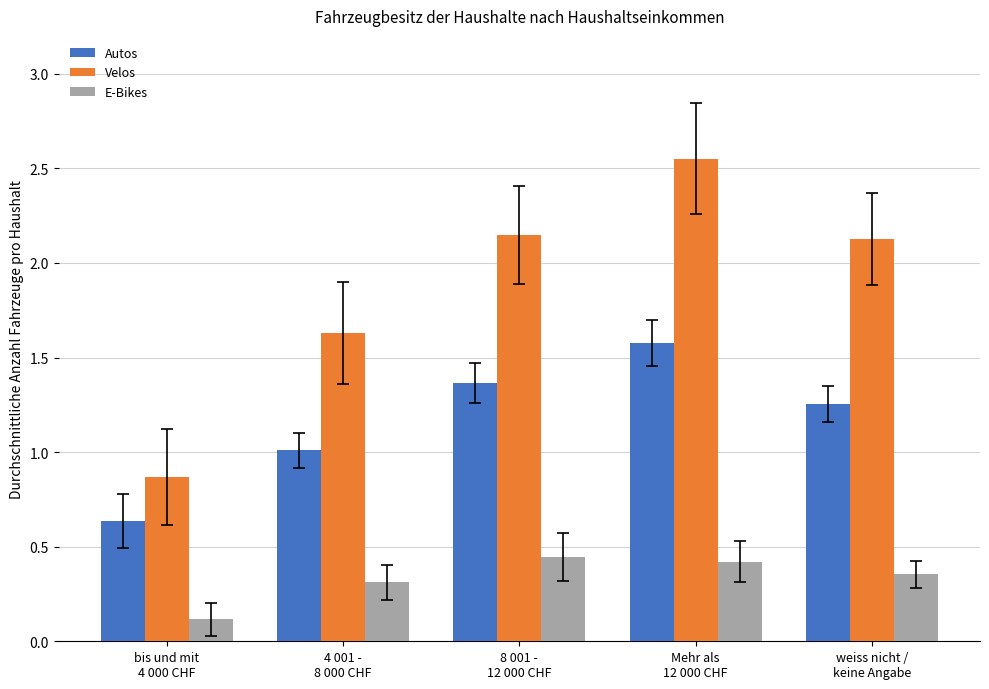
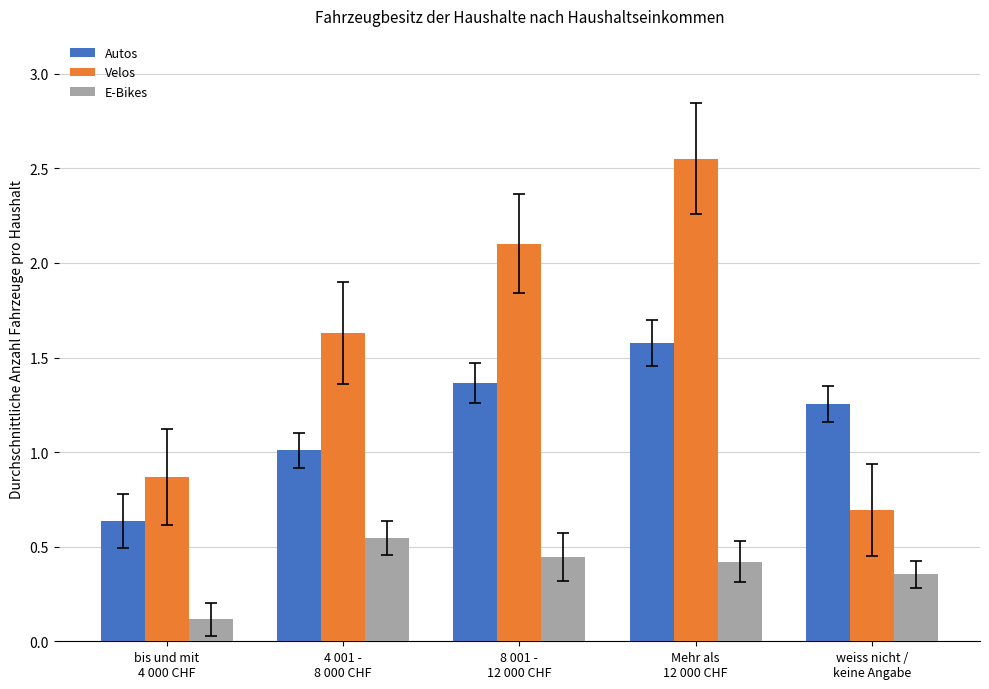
  {
    "Velos": {
      "bis und mit 4 000 CHF": 0.87,
      "4 001 - 8 000 CHF": 1.63,
-     "8 001 - 12 000 CHF": 2.15,
+     "8 001 - 12 000 CHF": 2.10,
      "Mehr als 12 000 CHF": 2.55,
-     "weiss nicht / keine Angabe": 2.12
+     "weiss nicht / keine Angabe": 0.69
    },
    "E-Bikes": {
      "bis und mit 4 000 CHF": 0.12,
-     "4 001 - 8 000 CHF": 0.31,
+     "4 001 - 8 000 CHF": 0.55,
      "8 001 - 12 000 CHF": 0.45,
      "Mehr als 12 000 CHF": 0.42,
      "weiss nicht / keine Angabe": 0.35
    }
  }
